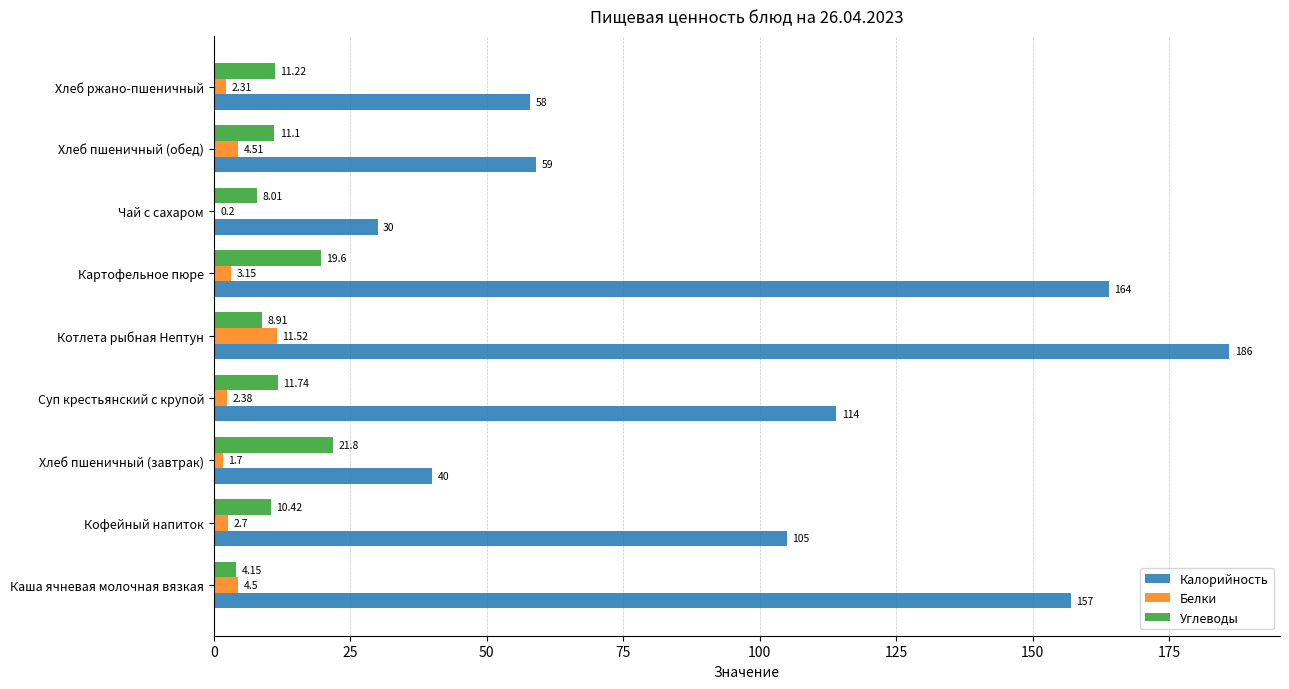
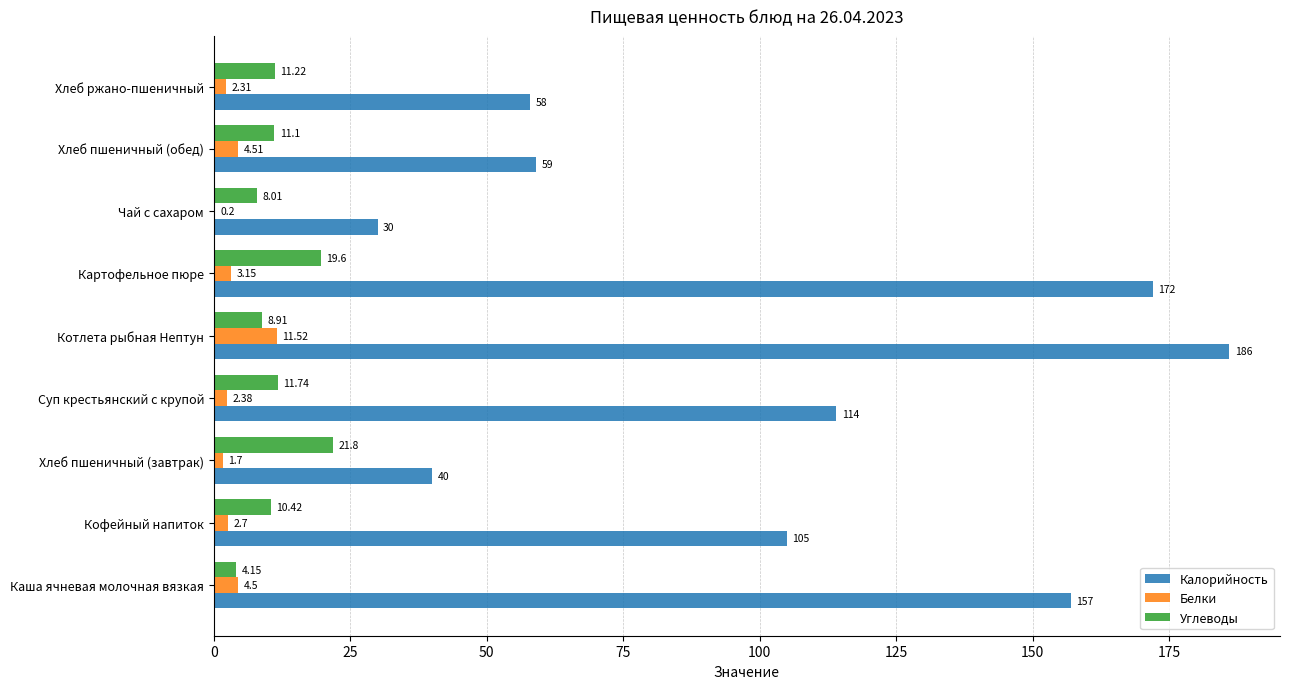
  {
    "Калорийность": {
      "Хлеб ржано-пшеничный": 58,
      "Хлеб пшеничный (обед)": 59,
      "Чай с сахаром": 30,
-     "Картофельное пюре": 164,
+     "Картофельное пюре": 172,
      "Котлета рыбная Нептун": 186,
      "Суп крестьянский с крупой": 114,
      "Хлеб пшеничный (завтрак)": 40,
      "Кофейный напиток": 105,
      "Каша ячневая молочная вязкая": 157
    },
    "Белки": {
      "Хлеб ржано-пшеничный": 2.31,
      "Хлеб пшеничный (обед)": 4.51,
      "Чай с сахаром": 0.2,
      "Картофельное пюре": 3.15,
      "Котлета рыбная Нептун": 11.52,
      "Суп крестьянский с крупой": 2.38,
      "Хлеб пшеничный (завтрак)": 1.7,
      "Кофейный напиток": 2.7,
      "Каша ячневая молочная вязкая": 4.5
    },
    "Углеводы": {
      "Хлеб ржано-пшеничный": 11.22,
      "Хлеб пшеничный (обед)": 11.1,
      "Чай с сахаром": 8.01,
      "Картофельное пюре": 19.6,
      "Котлета рыбная Нептун": 8.91,
      "Суп крестьянский с крупой": 11.74,
      "Хлеб пшеничный (завтрак)": 21.8,
      "Кофейный напиток": 10.42,
      "Каша ячневая молочная вязкая": 4.15
    }
  }
